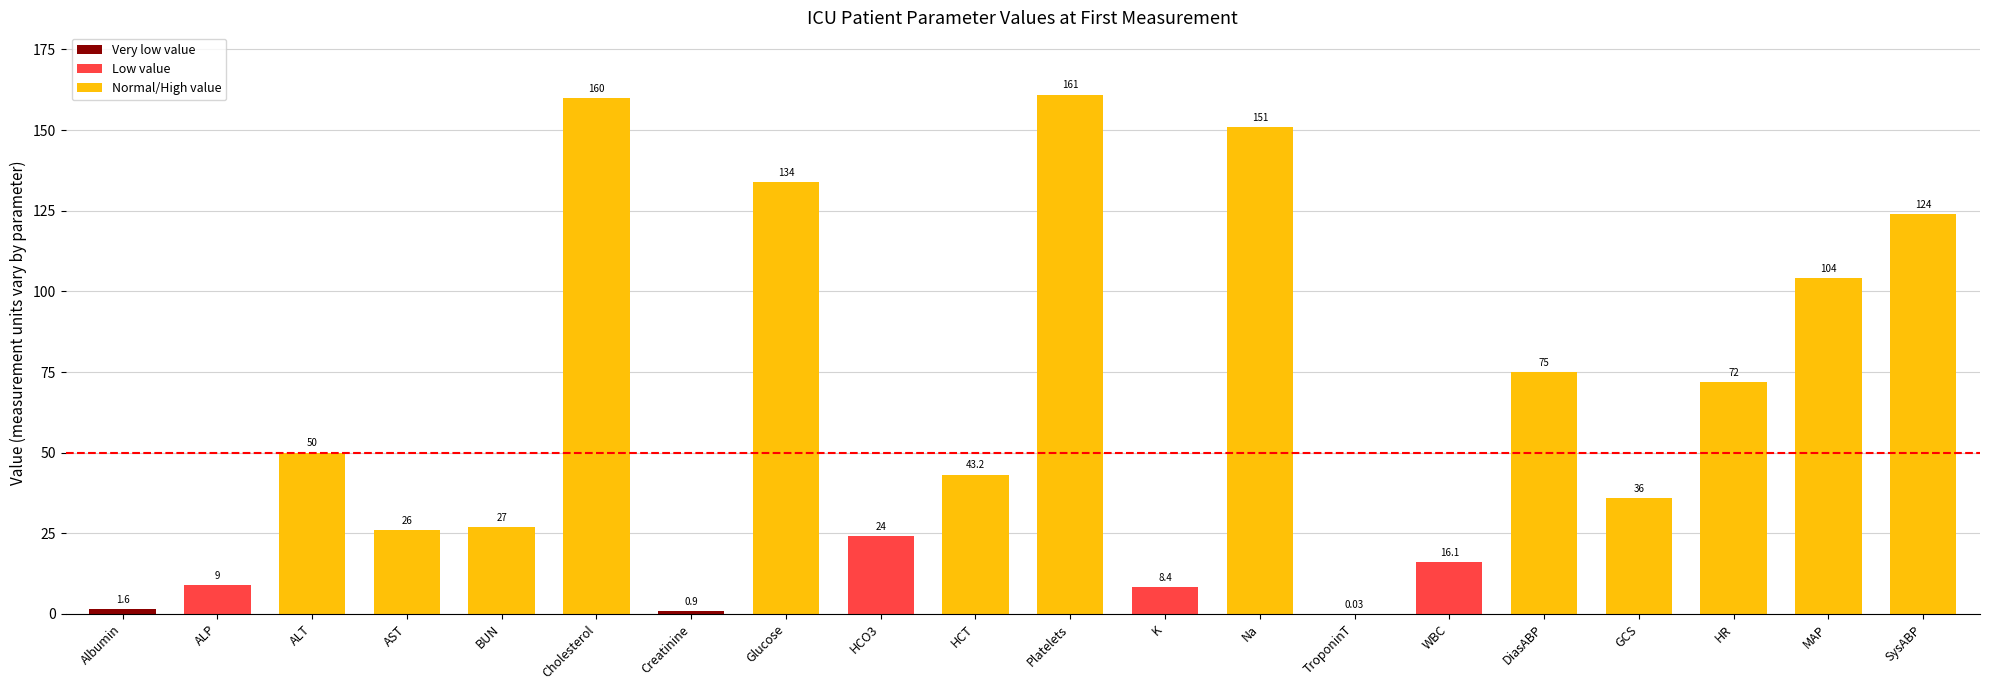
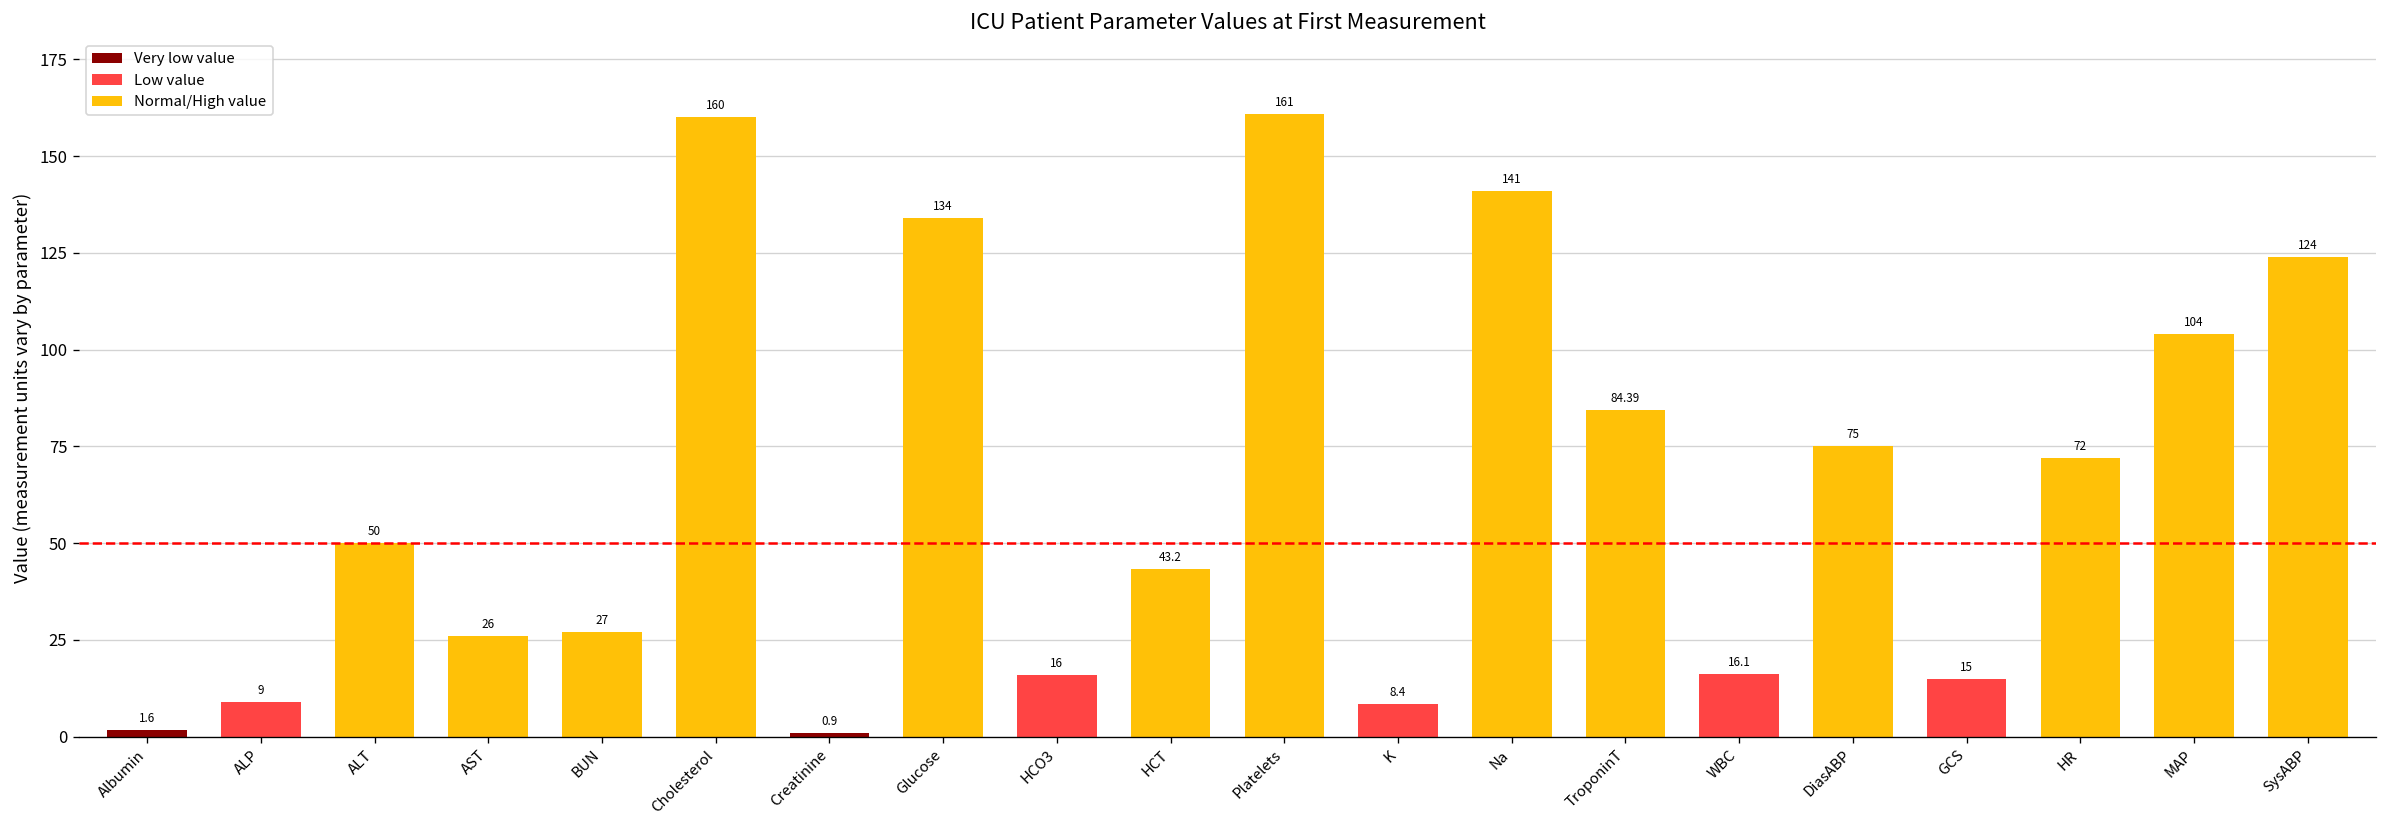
  {
    "Albumin": 1.6,
    "ALP": 9,
    "ALT": 50,
    "AST": 26,
    "BUN": 27,
    "Cholesterol": 160,
    "Creatinine": 0.9,
    "Glucose": 134,
-   "HCO3": 24,
+   "HCO3": 16,
    "HCT": 43.2,
    "Platelets": 161,
    "K": 8.4,
-   "Na": 151,
-   "TroponinT": 0.03,
+   "Na": 141,
+   "TroponinT": 84.39,
    "WBC": 16.1,
    "DiasABP": 75,
-   "GCS": 36,
+   "GCS": 15,
    "HR": 72,
    "MAP": 104,
    "SysABP": 124
  }
